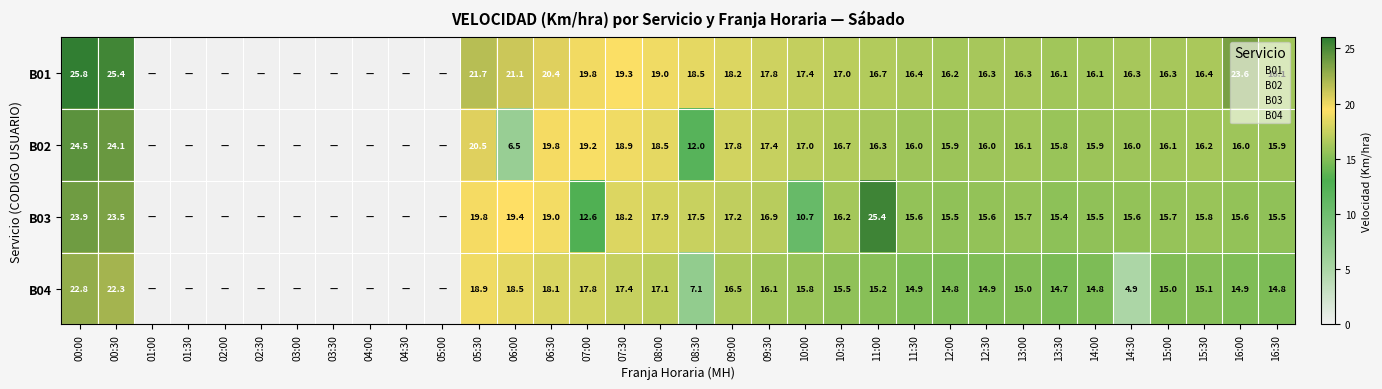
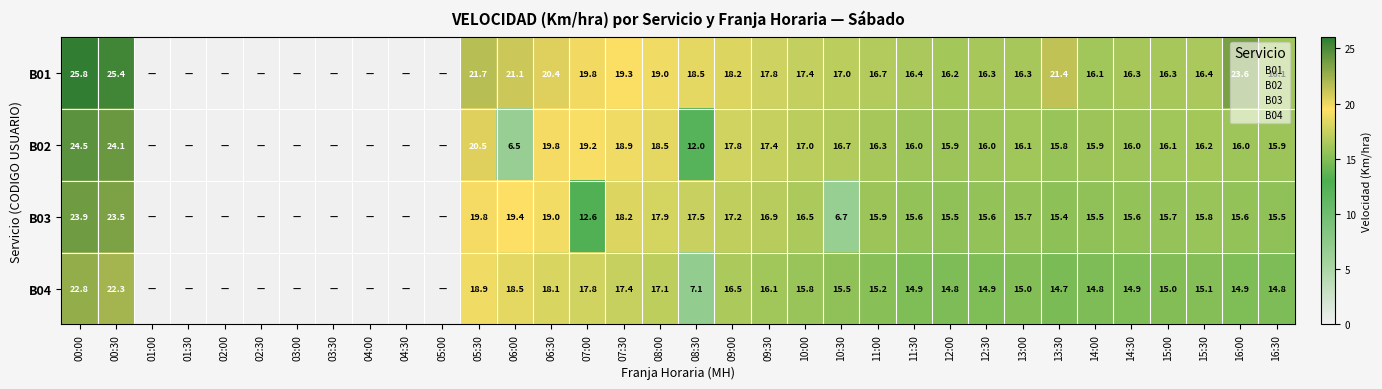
  {
    "B01": {
      "00:00": 25.8,
      "00:30": 25.4,
      "05:30": 21.7,
      "06:00": 21.1,
      "06:30": 20.4,
      "07:00": 19.8,
      "07:30": 19.3,
      "08:00": 19.0,
      "08:30": 18.5,
      "09:00": 18.2,
      "09:30": 17.8,
      "10:00": 17.4,
      "10:30": 17.0,
      "11:00": 16.7,
      "11:30": 16.4,
      "12:00": 16.2,
      "12:30": 16.3,
      "13:00": 16.3,
-     "13:30": 16.1,
+     "13:30": 21.4,
      "14:00": 16.1,
      "14:30": 16.3,
      "15:00": 16.3,
      "15:30": 16.4
    },
    "B02": {
      "00:00": 24.5,
      "00:30": 24.1,
      "05:30": 20.5,
      "06:00": 6.5,
      "06:30": 19.8,
      "07:00": 19.2,
      "07:30": 18.9,
      "08:00": 18.5,
      "08:30": 12.0,
      "09:00": 17.8,
      "09:30": 17.4,
      "10:00": 17.0,
      "10:30": 16.7,
      "11:00": 16.3,
      "11:30": 16.0,
      "12:00": 15.9,
      "12:30": 16.0,
      "13:00": 16.1,
      "13:30": 15.8,
      "14:00": 15.9,
      "14:30": 16.0,
      "15:00": 16.1,
      "15:30": 16.2,
      "16:00": 16.0,
      "16:30": 15.9
    },
    "B03": {
      "00:00": 23.9,
      "00:30": 23.5,
      "05:30": 19.8,
      "06:00": 19.4,
      "06:30": 19.0,
      "07:00": 12.6,
      "07:30": 18.2,
      "08:00": 17.9,
      "08:30": 17.5,
      "09:00": 17.2,
      "09:30": 16.9,
-     "10:00": 10.7,
-     "10:30": 16.2,
-     "11:00": 25.4,
+     "10:00": 16.5,
+     "10:30": 6.7,
+     "11:00": 15.9,
      "11:30": 15.6,
      "12:00": 15.5,
      "12:30": 15.6,
      "13:00": 15.7,
      "13:30": 15.4,
      "14:00": 15.5,
      "14:30": 15.6,
      "15:00": 15.7,
      "15:30": 15.8,
      "16:00": 15.6,
      "16:30": 15.5
    },
    "B04": {
      "00:00": 22.8,
      "00:30": 22.3,
      "05:30": 18.9,
      "06:00": 18.5,
      "06:30": 18.1,
      "07:00": 17.8,
      "07:30": 17.4,
      "08:00": 17.1,
      "08:30": 7.1,
      "09:00": 16.5,
      "09:30": 16.1,
      "10:00": 15.8,
      "10:30": 15.5,
      "11:00": 15.2,
      "11:30": 14.9,
      "12:00": 14.8,
      "12:30": 14.9,
      "13:00": 15.0,
      "13:30": 14.7,
      "14:00": 14.8,
-     "14:30": 4.9,
+     "14:30": 14.9,
      "15:00": 15.0,
      "15:30": 15.1,
      "16:00": 14.9,
      "16:30": 14.8
    }
  }
